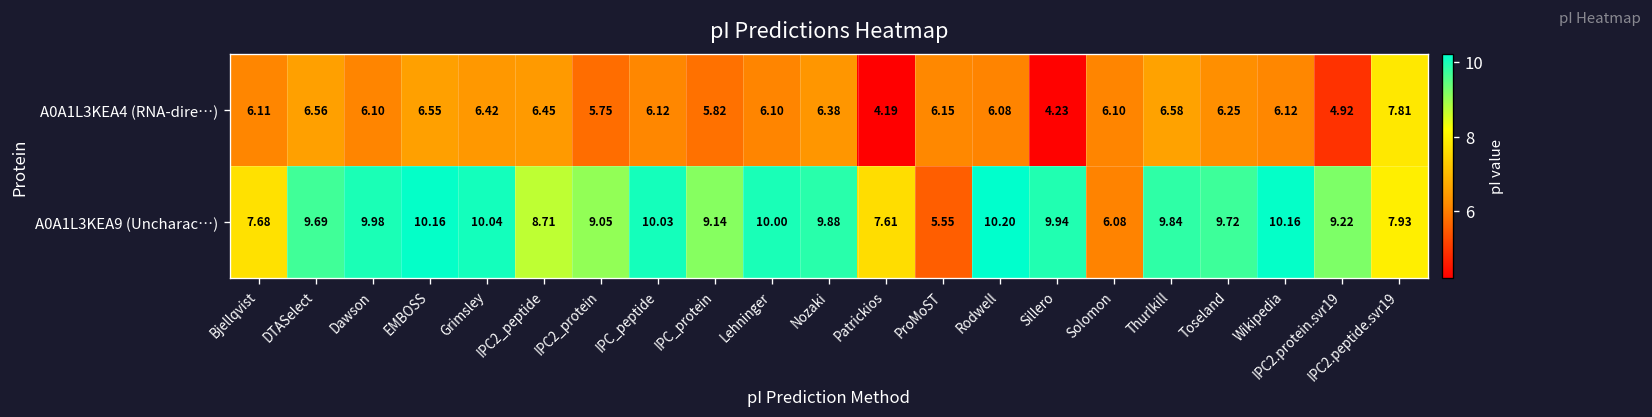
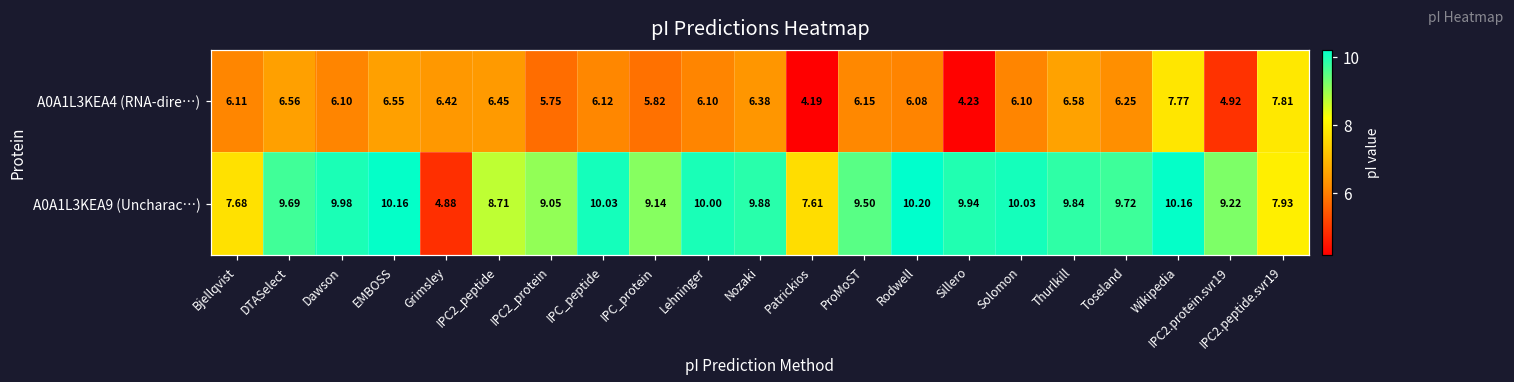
  {
    "A0A1L3KEA4 (RNA-dire…)": {
      "Bjellqvist": 6.11,
      "DTASelect": 6.56,
      "Dawson": 6.10,
      "EMBOSS": 6.55,
      "Grimsley": 6.42,
      "IPC2_peptide": 6.45,
      "IPC2_protein": 5.75,
      "IPC_peptide": 6.12,
      "IPC_protein": 5.82,
      "Lehninger": 6.10,
      "Nozaki": 6.38,
      "Patrickios": 4.19,
      "ProMoST": 6.15,
      "Rodwell": 6.08,
      "Sillero": 4.23,
      "Solomon": 6.10,
      "Thurlkill": 6.58,
      "Toseland": 6.25,
-     "Wikipedia": 6.12,
+     "Wikipedia": 7.77,
      "IPC2.protein.svr19": 4.92,
      "IPC2.peptide.svr19": 7.81
    },
    "A0A1L3KEA9 (Uncharac…)": {
      "Bjellqvist": 7.68,
      "DTASelect": 9.69,
      "Dawson": 9.98,
      "EMBOSS": 10.16,
-     "Grimsley": 10.04,
+     "Grimsley": 4.88,
      "IPC2_peptide": 8.71,
      "IPC2_protein": 9.05,
      "IPC_peptide": 10.03,
      "IPC_protein": 9.14,
      "Lehninger": 10.00,
      "Nozaki": 9.88,
      "Patrickios": 7.61,
-     "ProMoST": 5.55,
+     "ProMoST": 9.50,
      "Rodwell": 10.20,
      "Sillero": 9.94,
-     "Solomon": 6.08,
+     "Solomon": 10.03,
      "Thurlkill": 9.84,
      "Toseland": 9.72,
      "Wikipedia": 10.16,
      "IPC2.protein.svr19": 9.22,
      "IPC2.peptide.svr19": 7.93
    }
  }
